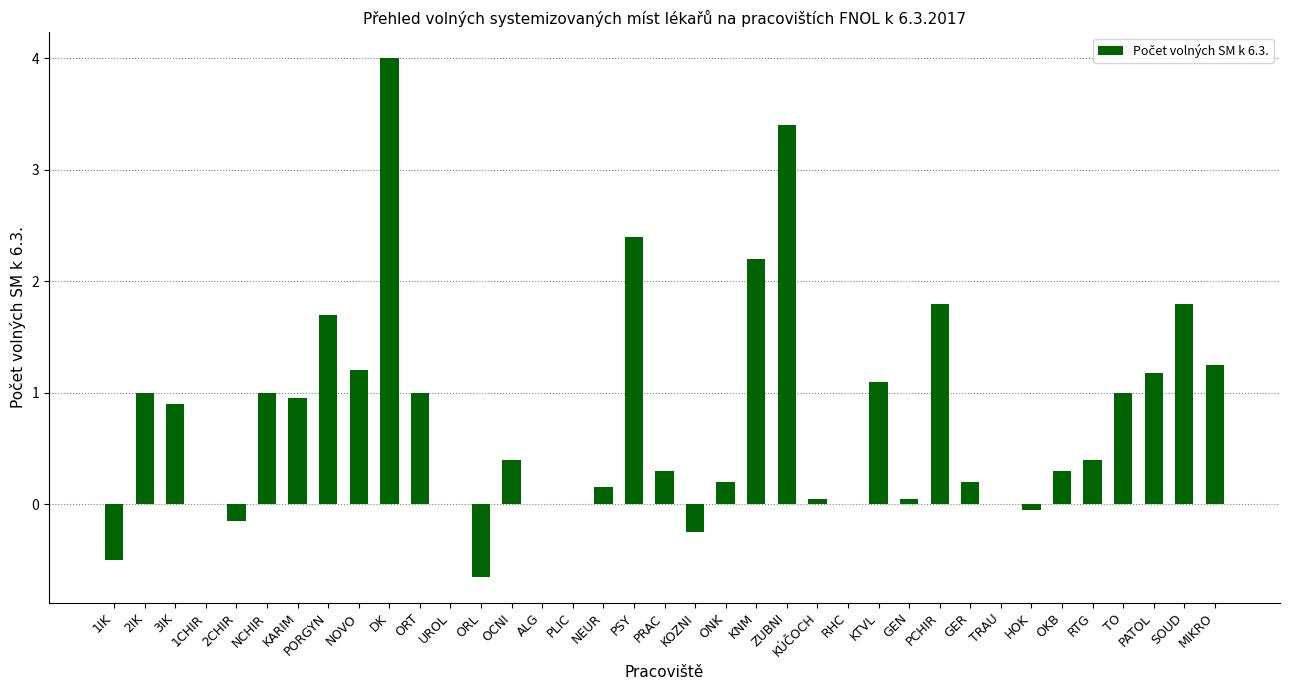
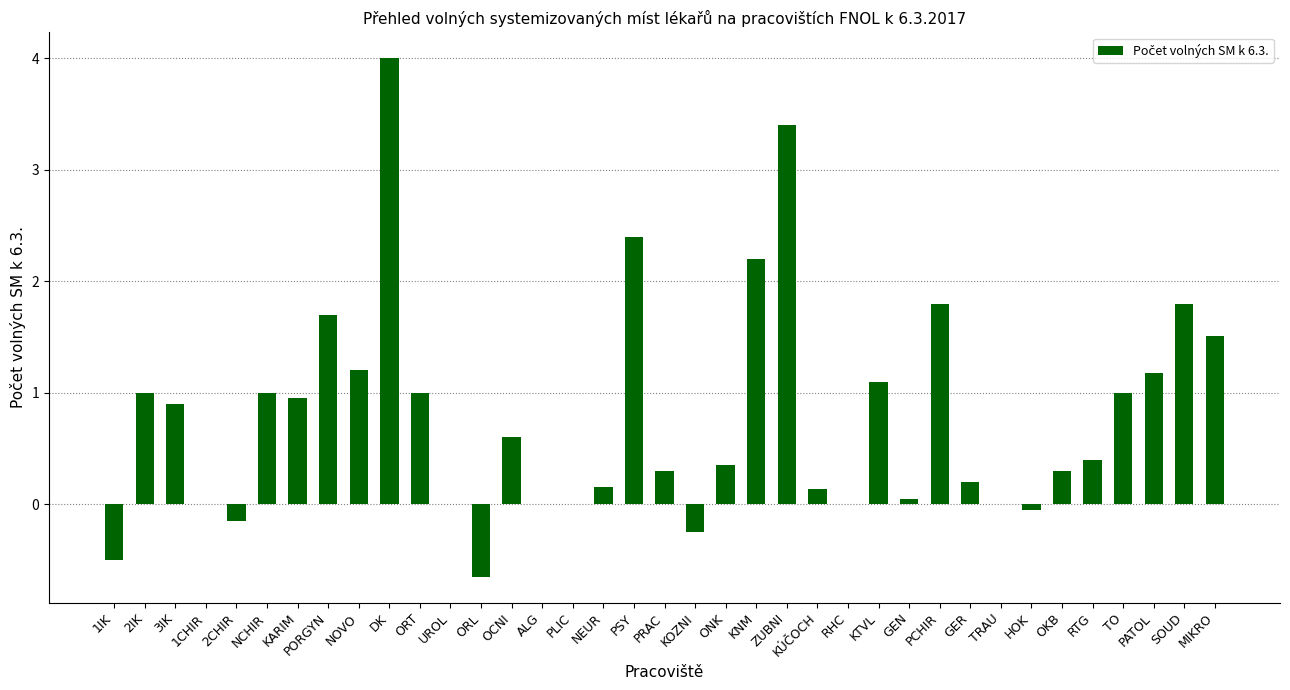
  {
    "1IK": -0.50,
    "2IK": 1.00,
    "3IK": 0.90,
    "1CHIR": 0.00,
    "2CHIR": -0.15,
    "NCHIR": 1.00,
    "KARIM": 0.95,
    "PORGYN": 1.70,
    "NOVO": 1.20,
    "DK": 4.00,
    "ORT": 1.00,
    "UROL": 0.00,
    "ORL": -0.65,
-   "OCNI": 0.4,
+   "OCNI": 0.6,
    "ALG": 0.00,
    "PLIC": 0.00,
    "NEUR": 0.15,
    "PSY": 2.40,
    "PRAC": 0.30,
    "KOZNI": -0.25,
-   "ONK": 0.20,
+   "ONK": 0.35,
    "KNM": 2.20,
    "ZUBNI": 3.40,
-   "KÚČOCH": 0.05,
+   "KÚČOCH": 0.14,
    "RHC": 0.00,
    "KTVL": 1.10,
    "GEN": 0.05,
    "PCHIR": 1.80,
    "GER": 0.20,
    "TRAU": 0.00,
    "HOK": -0.05,
    "OKB": 0.30,
    "RTG": 0.40,
    "TO": 1.00,
    "PATOL": 1.18,
    "SOUD": 1.80,
-   "MIKRO": 1.25
+   "MIKRO": 1.51
  }
